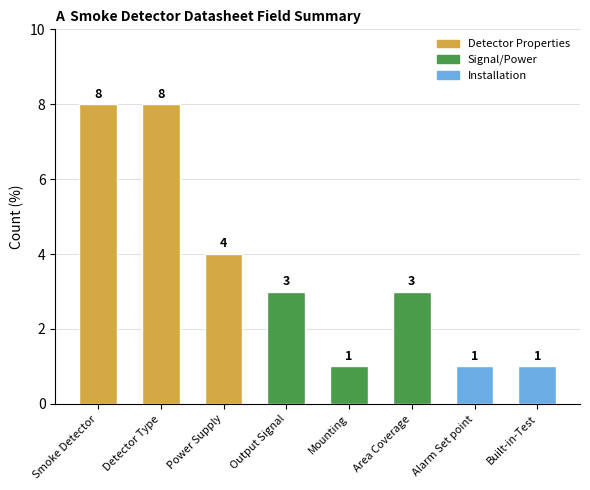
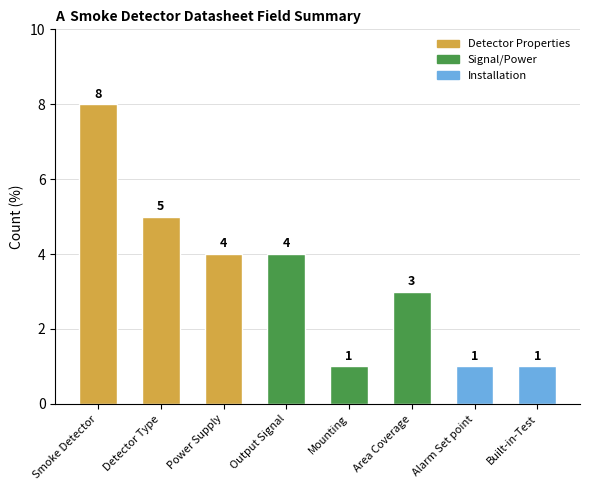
  {
    "Smoke Detector": 8,
-   "Detector Type": 8,
+   "Detector Type": 5,
    "Power Supply": 4,
-   "Output Signal": 3,
+   "Output Signal": 4,
    "Mounting": 1,
    "Area Coverage": 3,
    "Alarm Set point": 1,
    "Built-in-Test": 1
  }
